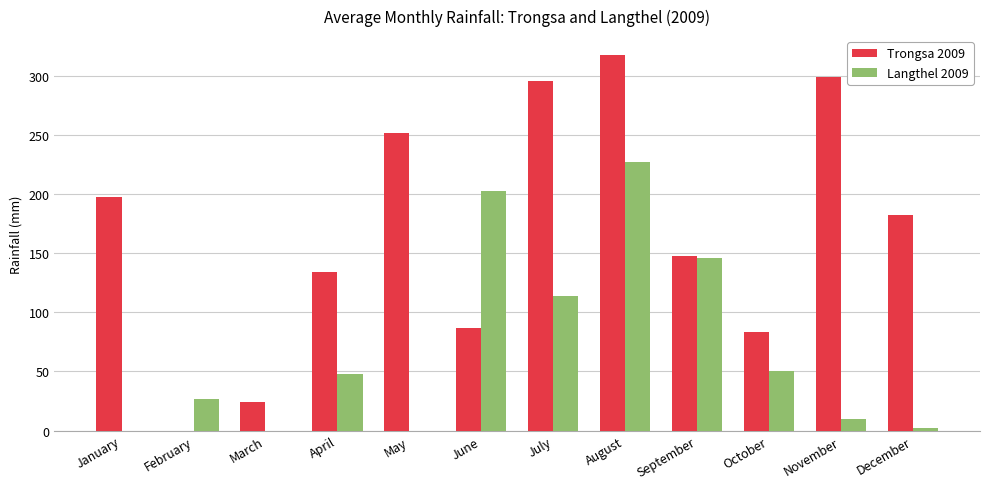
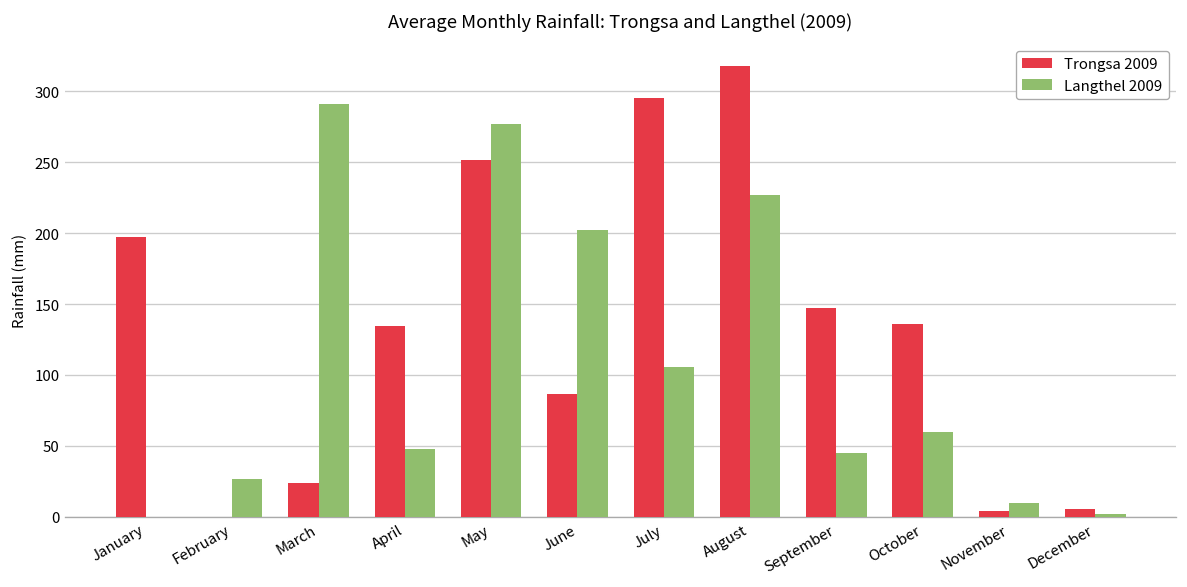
  {
    "Trongsa 2009": {
      "January": 197,
      "February": 0,
      "March": 24,
      "April": 135,
      "May": 251,
      "June": 87,
      "July": 295,
      "August": 318,
      "September": 148,
-     "October": 84,
-     "November": 299,
-     "December": 182
+     "October": 136,
+     "November": 4,
+     "December": 6
    },
    "Langthel 2009": {
      "January": 0,
      "February": 26,
-     "March": 0,
+     "March": 291,
      "April": 48,
-     "May": 0,
+     "May": 277,
      "June": 202,
-     "July": 114,
+     "July": 106,
      "August": 227,
-     "September": 146,
-     "October": 50,
+     "September": 45,
+     "October": 60,
      "November": 10
    }
  }
